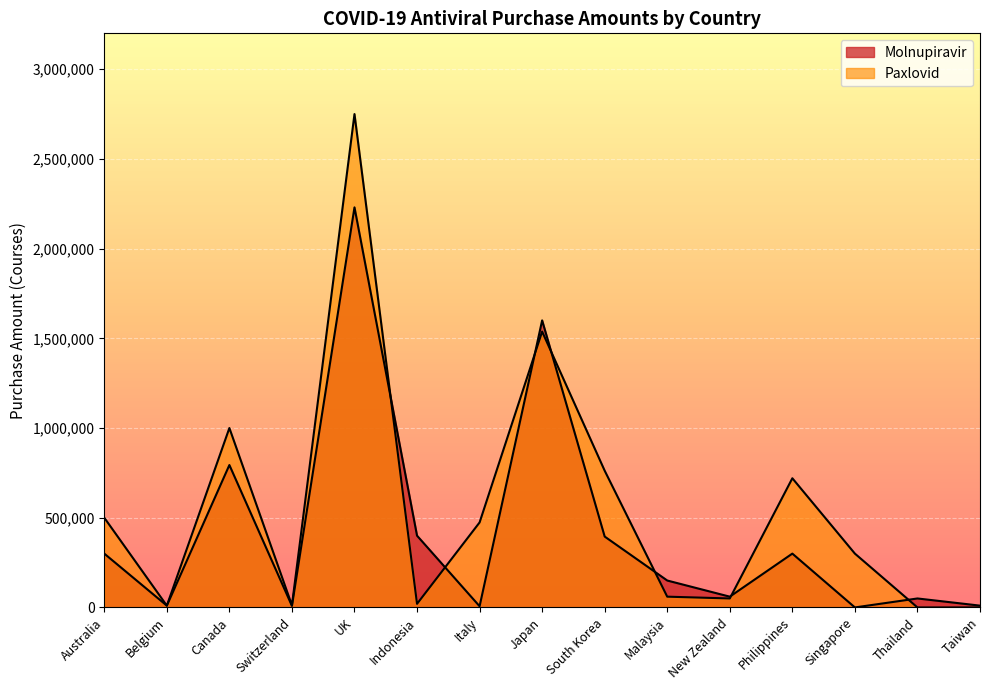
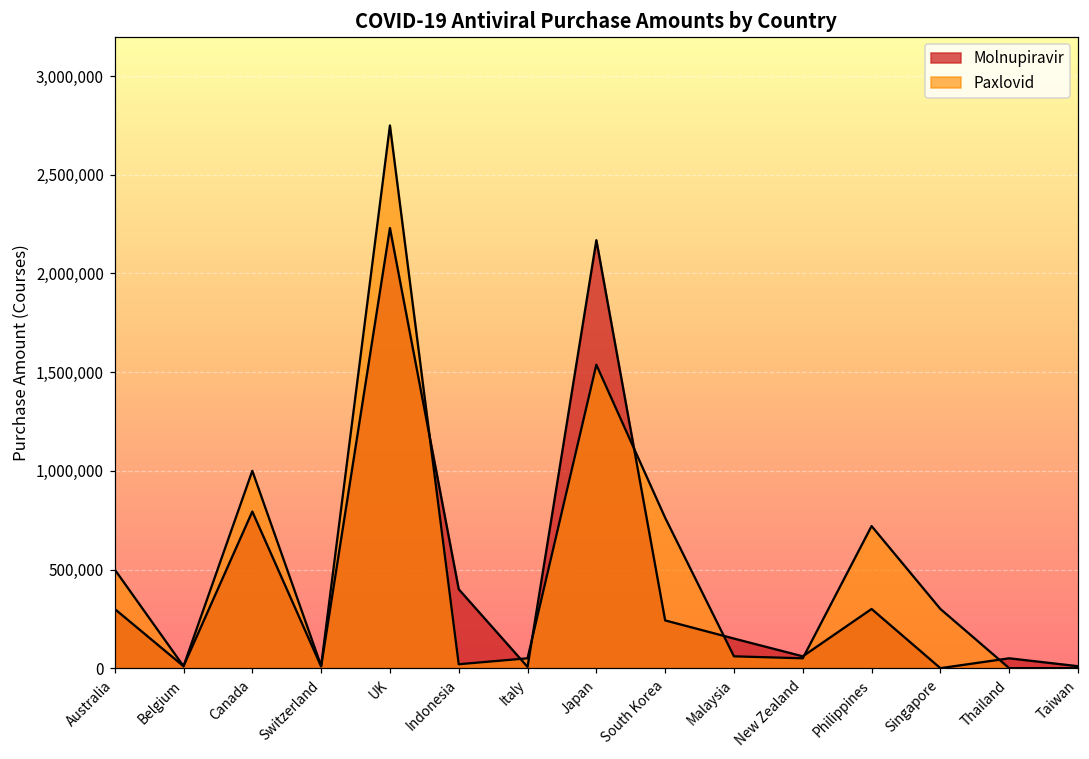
  {
    "Molnupiravir": {
      "Australia": "300,000",
      "Canada": "790,000",
      "UK": "2,230,000",
      "Indonesia": "400,000",
      "Italy": "10,000",
-     "Japan": "1,600,000",
-     "South Korea": "390,000",
+     "Japan": "2,170,000",
+     "South Korea": "240,000",
      "Malaysia": "150,000",
      "Philippines": "300,000",
      "Singapore": "0",
      "Thailand": "50,000"
    },
    "Paxlovid": {
      "Australia": "500,000",
      "Canada": "1,000,000",
      "UK": "2,750,000",
      "Indonesia": "20,000",
-     "Italy": "470,000",
+     "Italy": "50,000",
      "Japan": "1,540,000",
      "South Korea": "760,000",
      "Malaysia": "60,000",
      "Philippines": "720,000",
      "Singapore": "300,000",
      "Thailand": "0"
    }
  }
